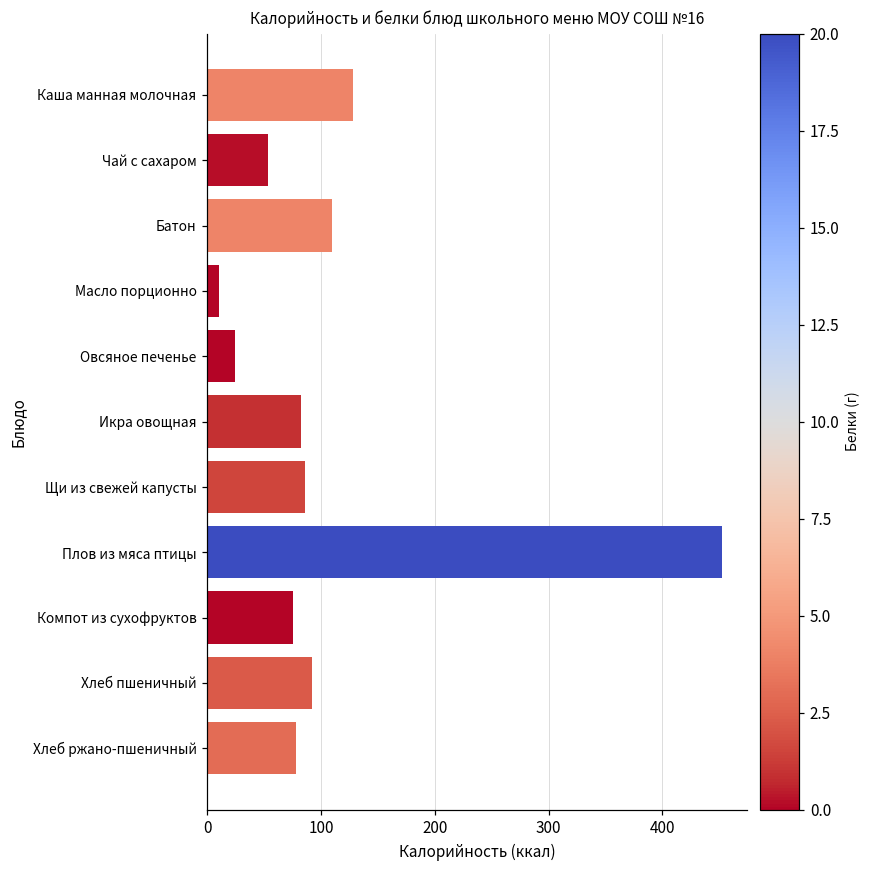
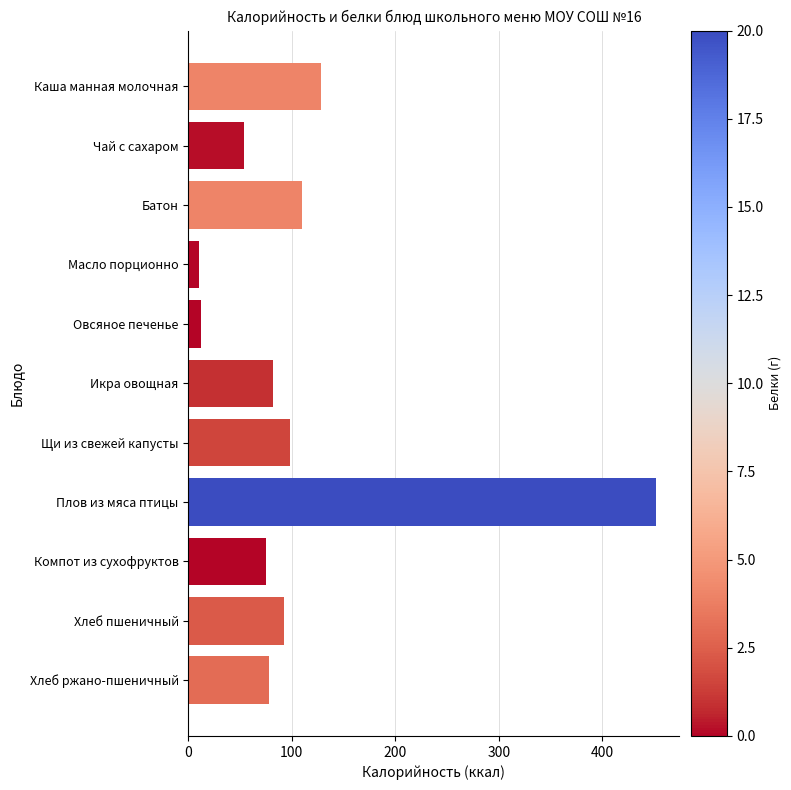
  {
    "Каша манная молочная": 128,
    "Чай с сахаром": 53,
    "Батон": 110,
    "Масло порционно": 10,
-   "Овсяное печенье": 24,
+   "Овсяное печенье": 12,
    "Икра овощная": 82,
-   "Щи из свежей капусты": 86,
+   "Щи из свежей капусты": 98,
    "Плов из мяса птицы": 452,
    "Компот из сухофруктов": 75,
    "Хлеб пшеничный": 92,
    "Хлеб ржано-пшеничный": 78
  }
